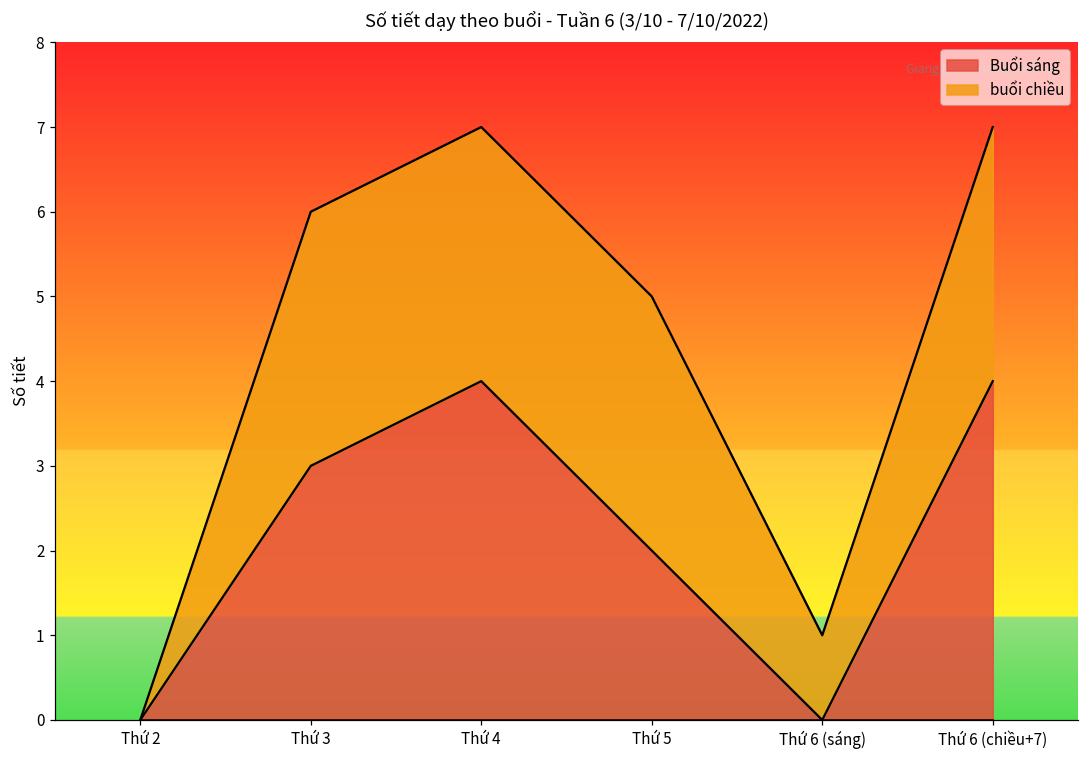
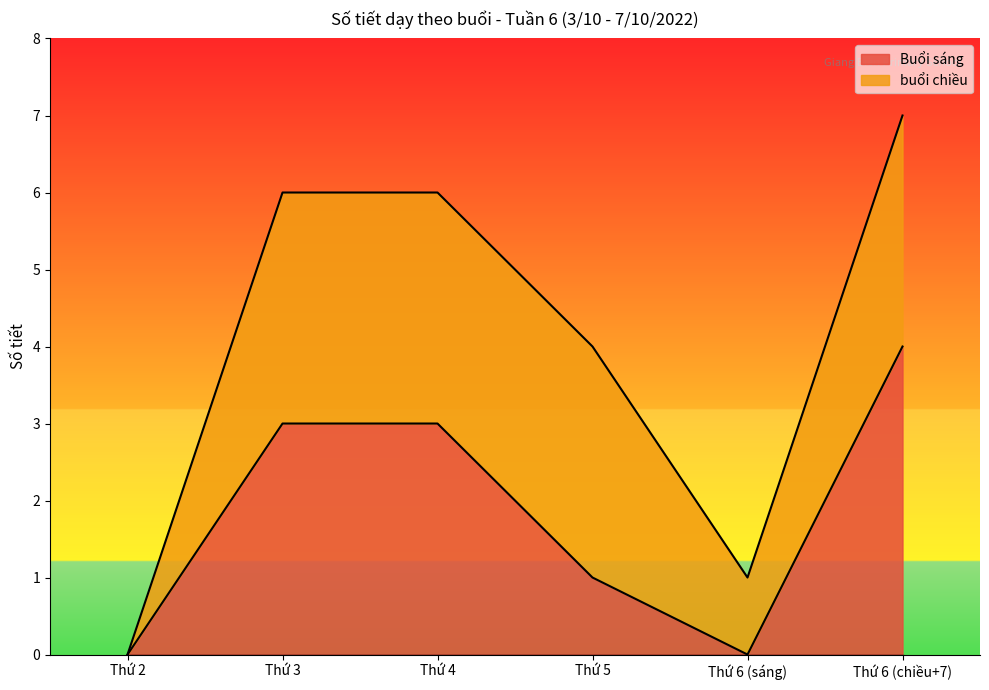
  {
    "Buổi sáng": {
      "Thứ 3": 3,
-     "Thứ 4": 4,
-     "Thứ 5": 2,
+     "Thứ 4": 3,
+     "Thứ 5": 1,
      "Thứ 6 (chiều+7)": 4
    },
    "buổi chiều": {
      "Thứ 3": 3,
      "Thứ 4": 3,
      "Thứ 5": 3,
      "Thứ 6 (sáng)": 1,
      "Thứ 6 (chiều+7)": 3
    }
  }
